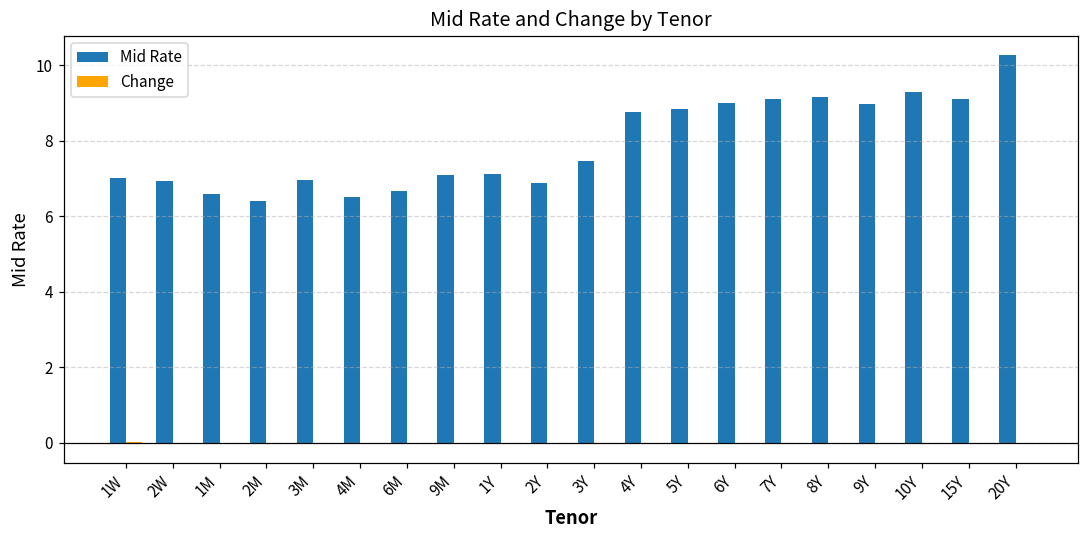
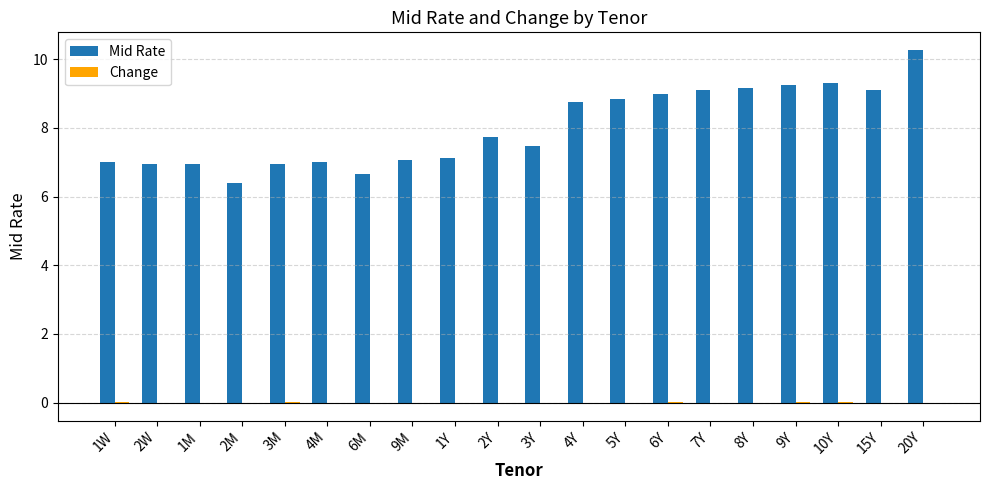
  {
    "Mid Rate": {
      "1W": 7.0,
      "2W": 6.9,
-     "1M": 6.6,
+     "1M": 7.0,
      "2M": 6.4,
      "3M": 7.0,
-     "4M": 6.5,
+     "4M": 7.0,
      "6M": 6.7,
      "9M": 7.1,
      "1Y": 7.1,
-     "2Y": 6.9,
+     "2Y": 7.7,
      "3Y": 7.5,
      "4Y": 8.8,
      "5Y": 8.9,
      "6Y": 9.0,
      "7Y": 9.1,
      "8Y": 9.2,
-     "9Y": 9.0,
+     "9Y": 9.3,
      "10Y": 9.3,
      "15Y": 9.1,
      "20Y": 10.3
    },
    "Change": {
      "1M": 0.0,
      "4M": 0.0,
      "1Y": 0.0,
      "3Y": 0.0,
      "5Y": 0.0,
      "8Y": 0.0,
      "15Y": 0.0,
      "20Y": 0.0
    }
  }
